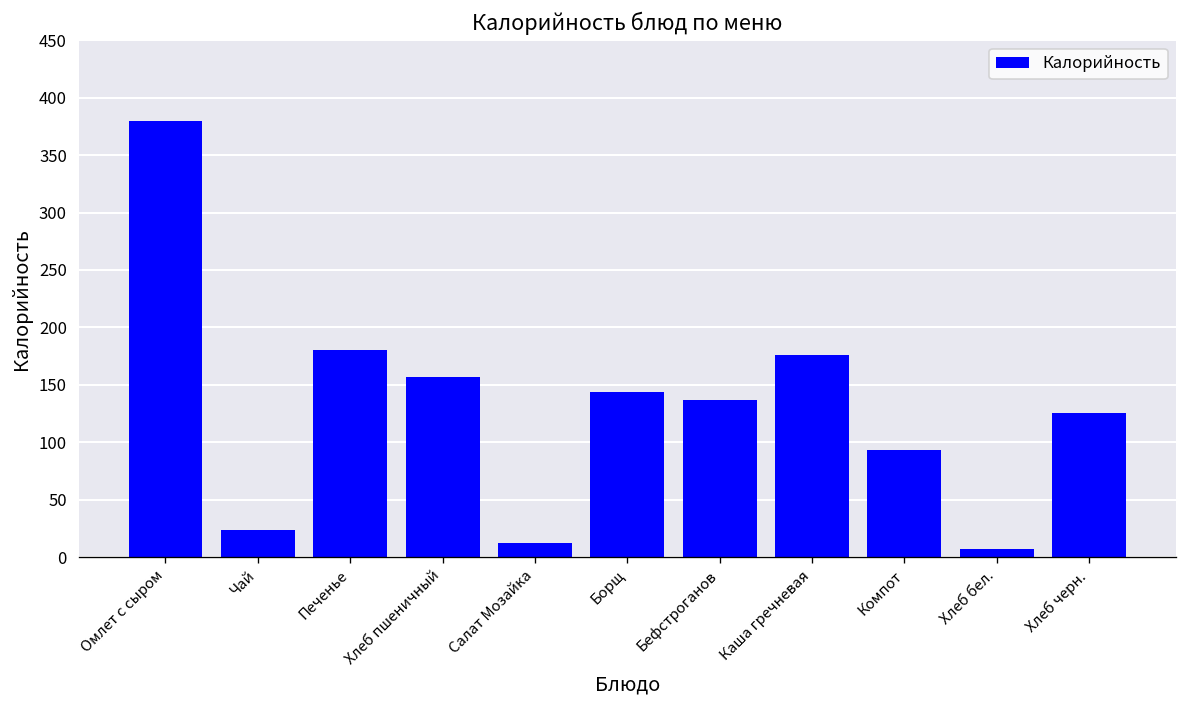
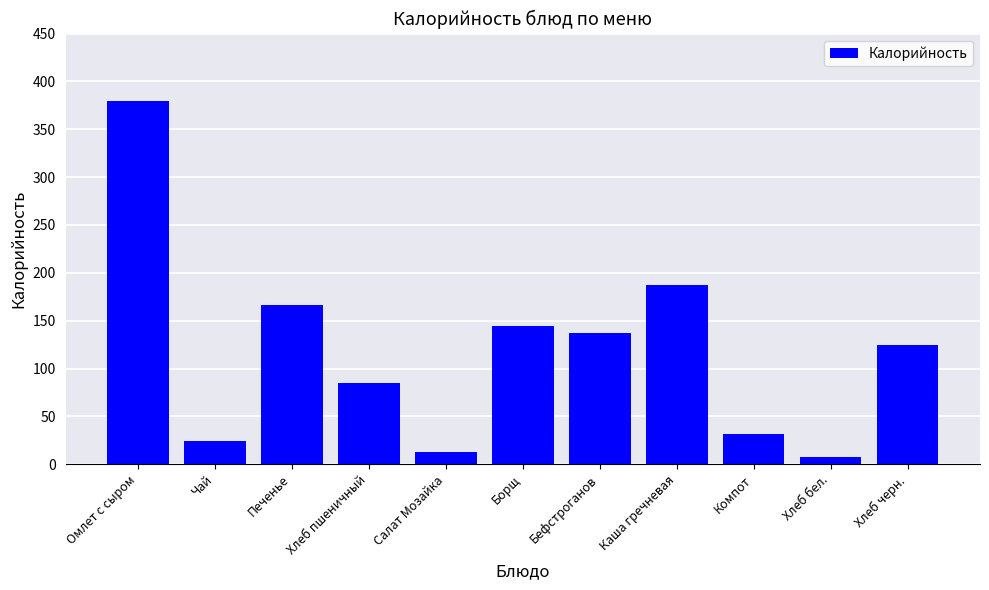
  {
    "Омлет с сыром": 380,
    "Чай": 20,
-   "Печенье": 180,
-   "Хлеб пшеничный": 160,
+   "Печенье": 170,
+   "Хлеб пшеничный": 80,
    "Салат Мозайка": 10,
    "Борщ": 140,
    "Бефстроганов": 140,
-   "Каша гречневая": 180,
-   "Компот": 90,
+   "Каша гречневая": 190,
+   "Компот": 30,
    "Хлеб бел.": 10,
    "Хлеб черн.": 130
  }
